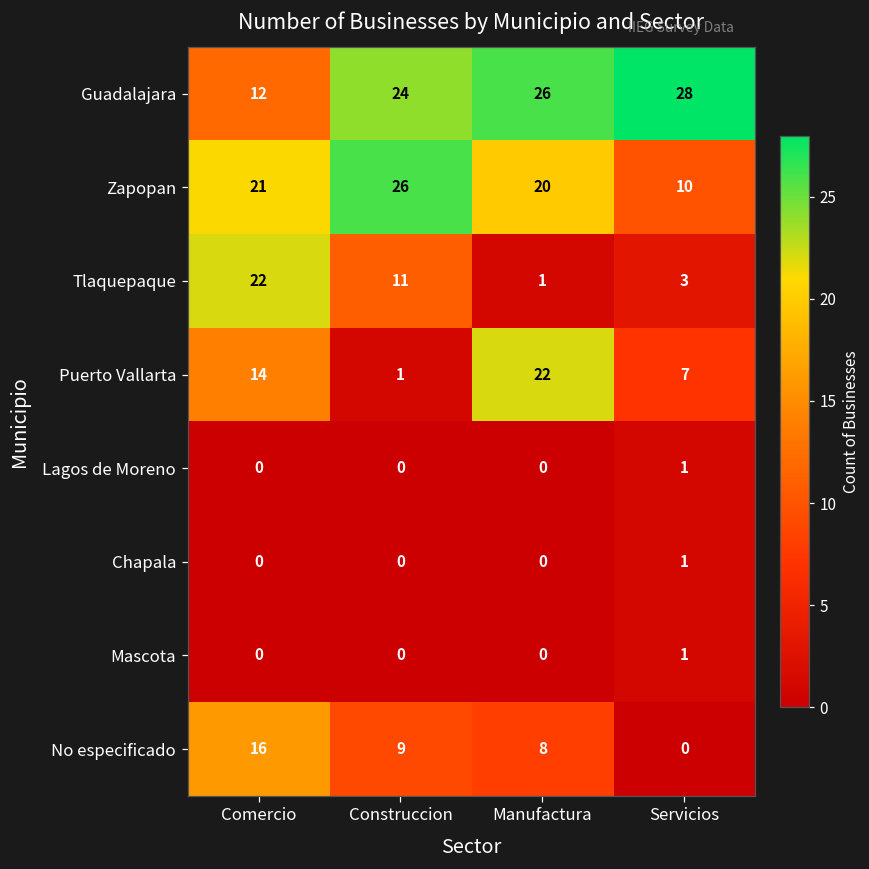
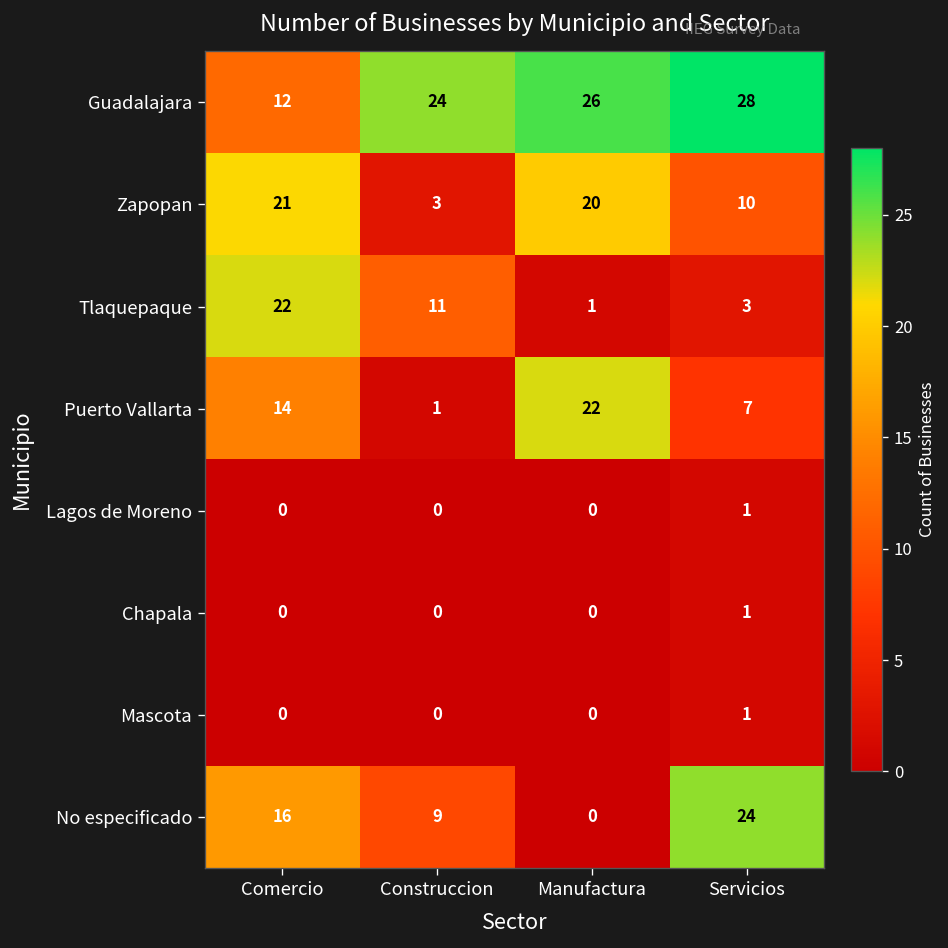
  {
    "Guadalajara": {
      "Comercio": 12,
      "Construccion": 24,
      "Manufactura": 26,
      "Servicios": 28
    },
    "Zapopan": {
      "Comercio": 21,
-     "Construccion": 26,
+     "Construccion": 3,
      "Manufactura": 20,
      "Servicios": 10
    },
    "Tlaquepaque": {
      "Comercio": 22,
      "Construccion": 11,
      "Manufactura": 1,
      "Servicios": 3
    },
    "Puerto Vallarta": {
      "Comercio": 14,
      "Construccion": 1,
      "Manufactura": 22,
      "Servicios": 7
    },
    "Lagos de Moreno": {
      "Comercio": 0,
      "Construccion": 0,
      "Manufactura": 0,
      "Servicios": 1
    },
    "Chapala": {
      "Comercio": 0,
      "Construccion": 0,
      "Manufactura": 0,
      "Servicios": 1
    },
    "Mascota": {
      "Comercio": 0,
      "Construccion": 0,
      "Manufactura": 0,
      "Servicios": 1
    },
    "No especificado": {
      "Comercio": 16,
      "Construccion": 9,
-     "Manufactura": 8,
-     "Servicios": 0
+     "Manufactura": 0,
+     "Servicios": 24
    }
  }
